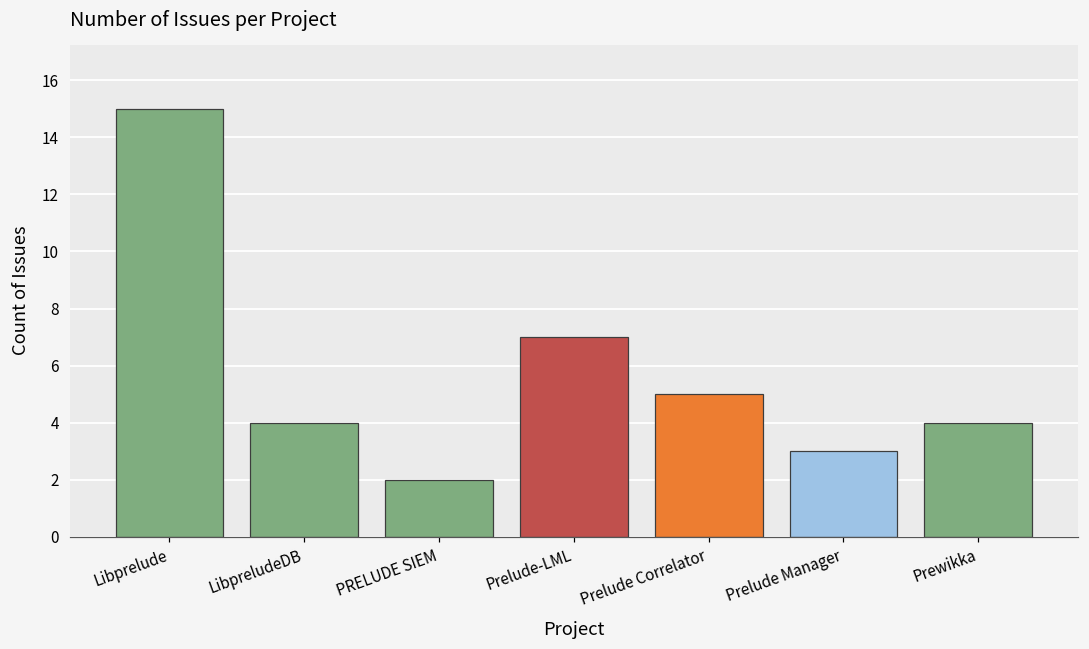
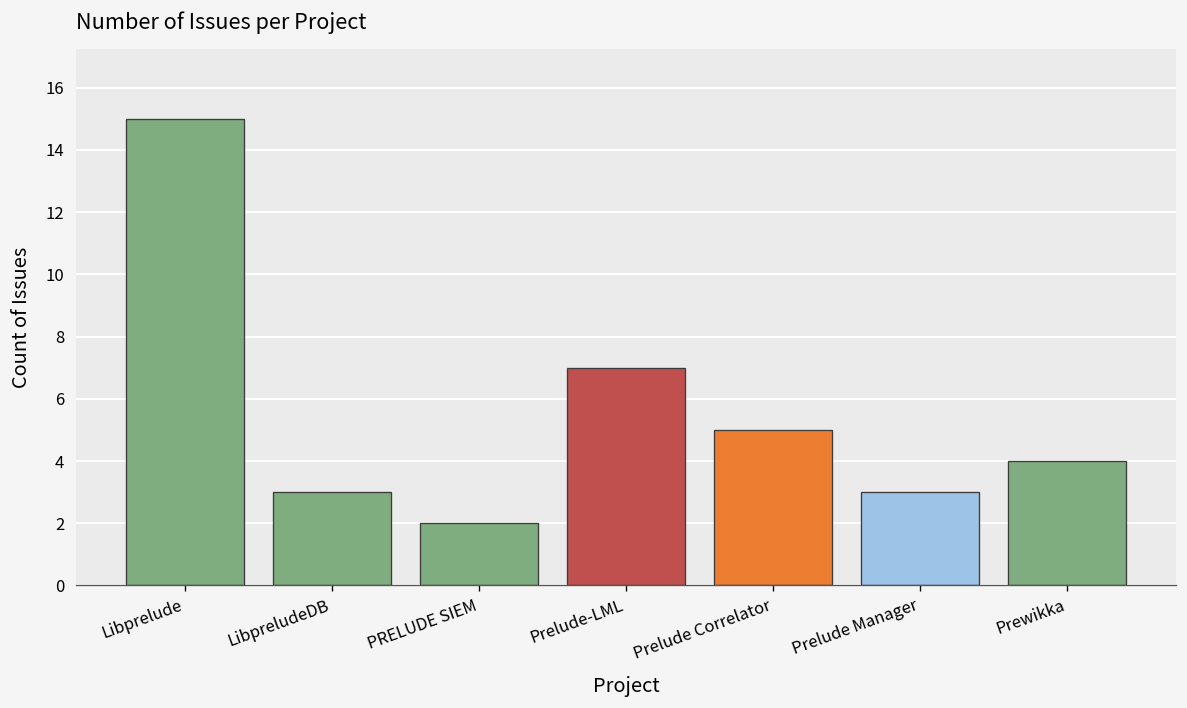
  {
    "Libprelude": 15,
-   "LibpreludeDB": 4,
+   "LibpreludeDB": 3,
    "PRELUDE SIEM": 2,
    "Prelude-LML": 7,
    "Prelude Correlator": 5,
    "Prelude Manager": 3,
    "Prewikka": 4
  }
